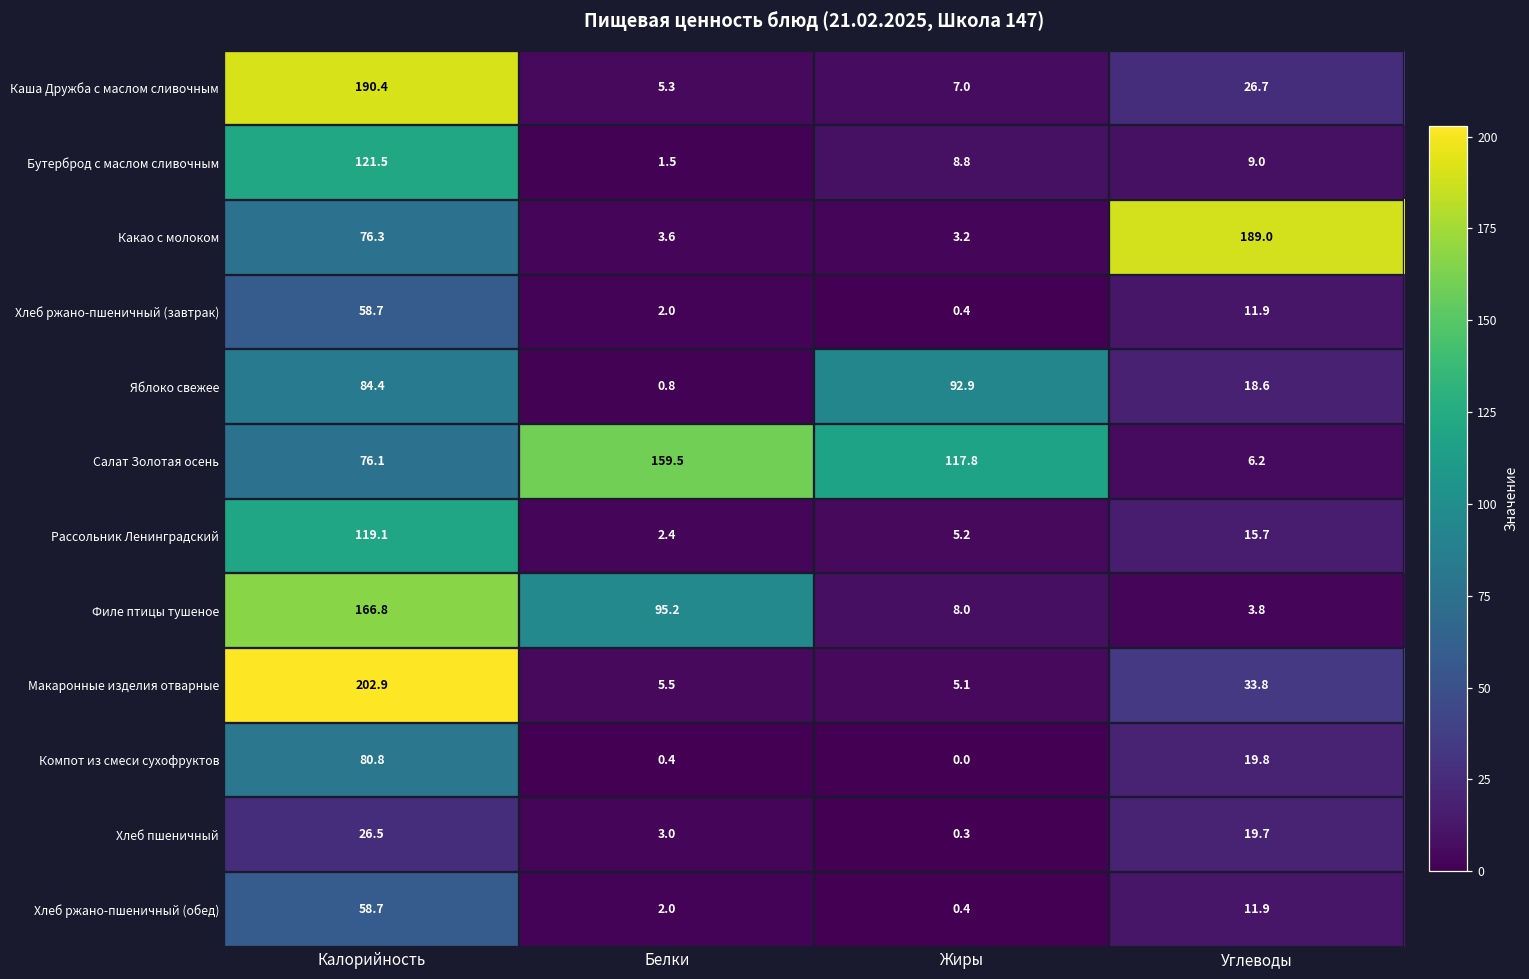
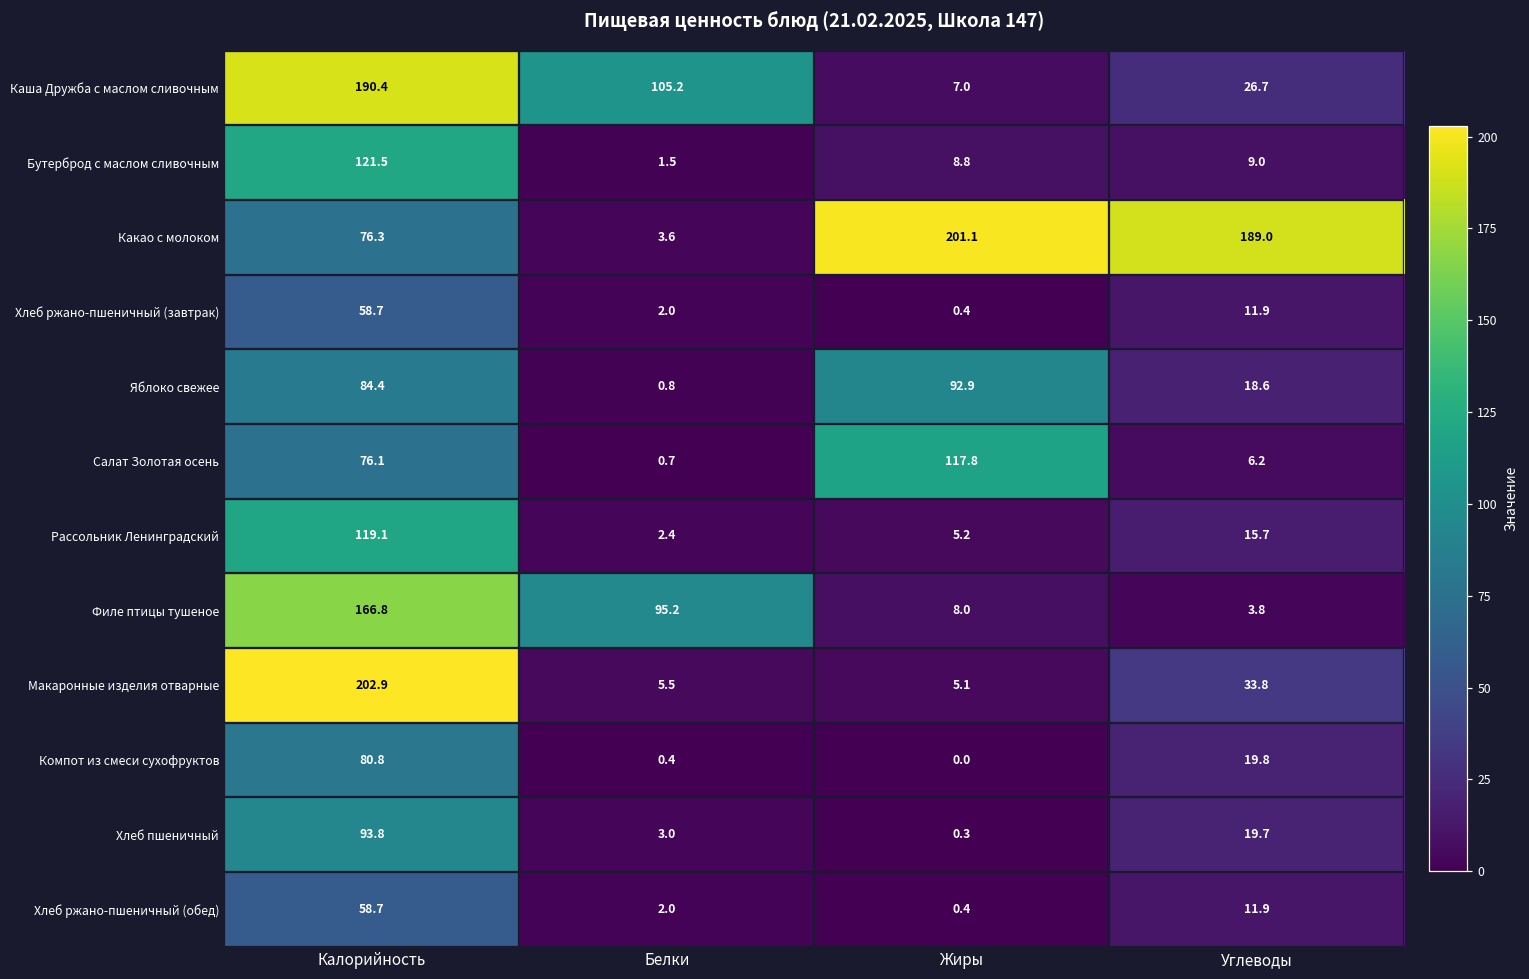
  {
    "Каша Дружба с маслом сливочным": {
      "Калорийность": 190.4,
-     "Белки": 5.3,
+     "Белки": 105.2,
      "Жиры": 7.0,
      "Углеводы": 26.7
    },
    "Бутерброд с маслом сливочным": {
      "Калорийность": 121.5,
      "Белки": 1.5,
      "Жиры": 8.8,
      "Углеводы": 9.0
    },
    "Какао с молоком": {
      "Калорийность": 76.3,
      "Белки": 3.6,
-     "Жиры": 3.2,
+     "Жиры": 201.1,
      "Углеводы": 189.0
    },
    "Хлеб ржано-пшеничный (завтрак)": {
      "Калорийность": 58.7,
      "Белки": 2.0,
      "Жиры": 0.4,
      "Углеводы": 11.9
    },
    "Яблоко свежее": {
      "Калорийность": 84.4,
      "Белки": 0.8,
      "Жиры": 92.9,
      "Углеводы": 18.6
    },
    "Салат Золотая осень": {
      "Калорийность": 76.1,
-     "Белки": 159.5,
+     "Белки": 0.7,
      "Жиры": 117.8,
      "Углеводы": 6.2
    },
    "Рассольник Ленинградский": {
      "Калорийность": 119.1,
      "Белки": 2.4,
      "Жиры": 5.2,
      "Углеводы": 15.7
    },
    "Филе птицы тушеное": {
      "Калорийность": 166.8,
      "Белки": 95.2,
      "Жиры": 8.0,
      "Углеводы": 3.8
    },
    "Макаронные изделия отварные": {
      "Калорийность": 202.9,
      "Белки": 5.5,
      "Жиры": 5.1,
      "Углеводы": 33.8
    },
    "Компот из смеси сухофруктов": {
      "Калорийность": 80.8,
      "Белки": 0.4,
      "Жиры": 0.0,
      "Углеводы": 19.8
    },
    "Хлеб пшеничный": {
-     "Калорийность": 26.5,
+     "Калорийность": 93.8,
      "Белки": 3.0,
      "Жиры": 0.3,
      "Углеводы": 19.7
    },
    "Хлеб ржано-пшеничный (обед)": {
      "Калорийность": 58.7,
      "Белки": 2.0,
      "Жиры": 0.4,
      "Углеводы": 11.9
    }
  }
